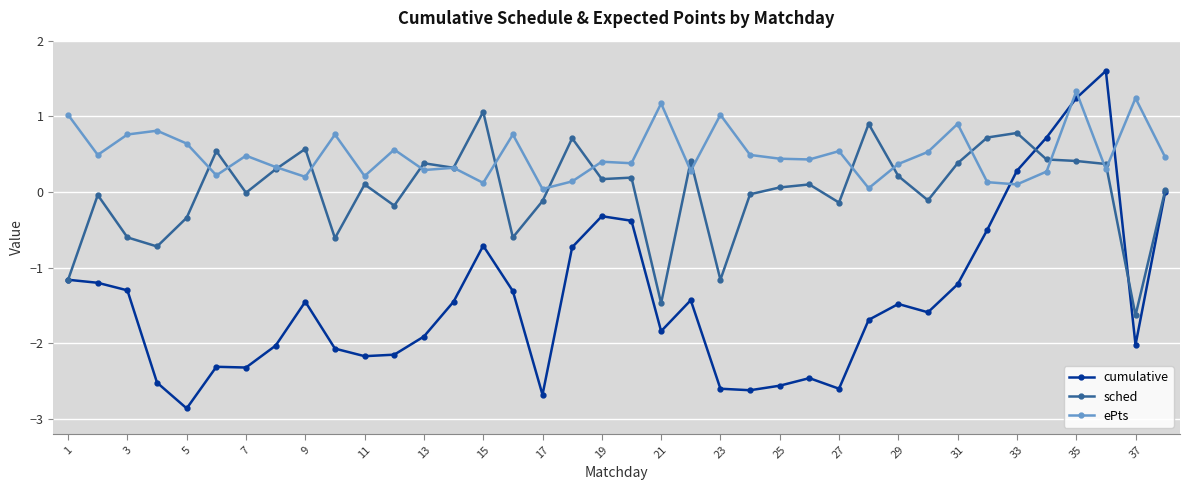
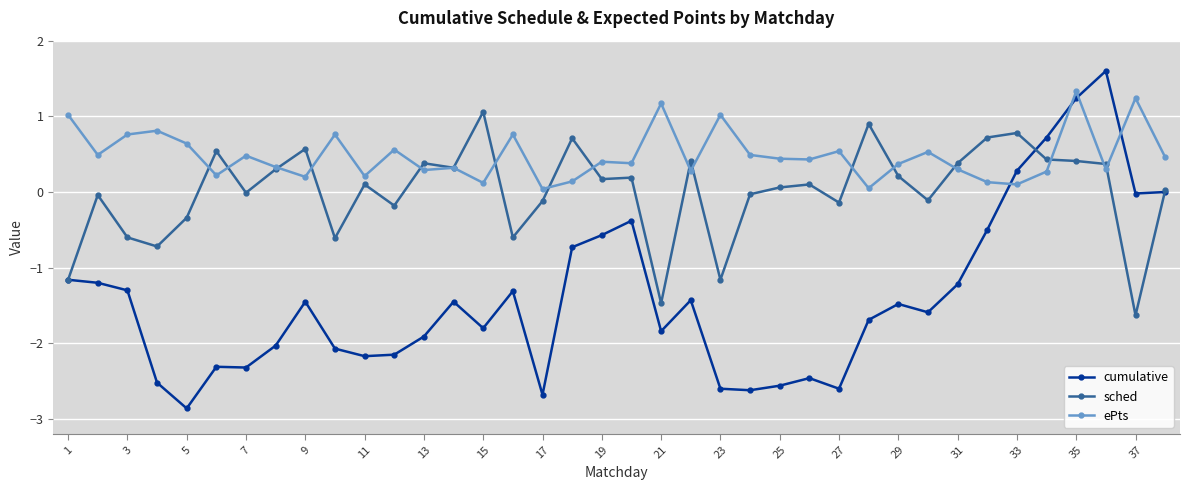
  {
    "cumulative": {
      "3": -1.3,
      "5": -2.9,
      "7": -2.3,
      "9": -1.5,
      "11": -2.2,
      "13": -1.9,
-     "15": -0.7,
+     "15": -1.8,
      "17": -2.7,
-     "19": -0.3,
+     "19": -0.6,
      "21": -1.8,
      "23": -2.6,
      "25": -2.6,
      "27": -2.6,
      "29": -1.5,
      "31": -1.2,
      "33": 0.3,
      "35": 1.2,
-     "37": -2.0
+     "37": 0.0
    },
    "sched": {
      "3": -0.6,
      "5": -0.3,
      "7": 0.0,
      "9": 0.6,
      "11": 0.1,
      "13": 0.4,
      "15": 1.1,
      "17": -0.1,
      "19": 0.2,
      "21": -1.5,
      "23": -1.2,
      "25": 0.1,
      "27": -0.1,
      "29": 0.2,
      "31": 0.4,
      "33": 0.8,
      "35": 0.4,
      "37": -1.6
    },
    "ePts": {
      "1": 1.0,
      "3": 0.8,
      "5": 0.6,
      "7": 0.5,
      "9": 0.2,
      "11": 0.2,
      "13": 0.3,
      "15": 0.1,
      "17": 0.0,
      "19": 0.4,
      "21": 1.2,
      "23": 1.0,
      "25": 0.4,
      "27": 0.5,
      "29": 0.4,
-     "31": 0.9,
+     "31": 0.3,
      "33": 0.1,
      "35": 1.3,
      "37": 1.2
    }
  }
